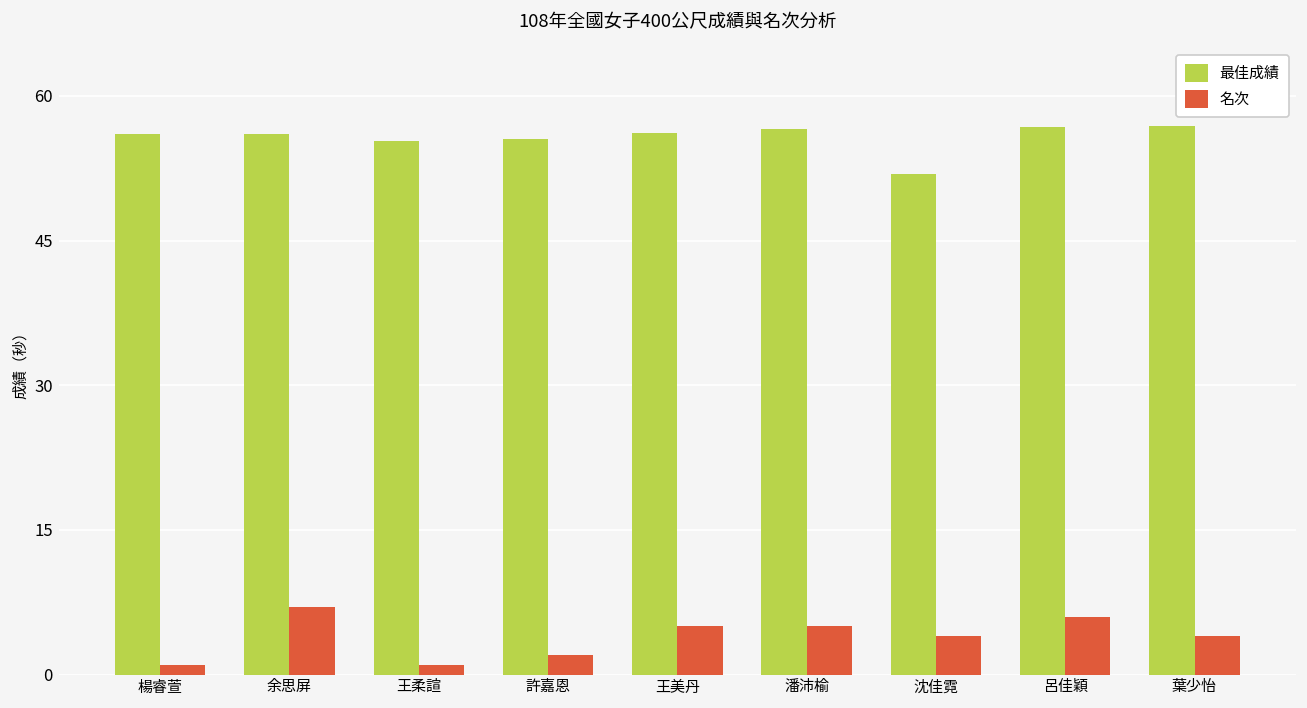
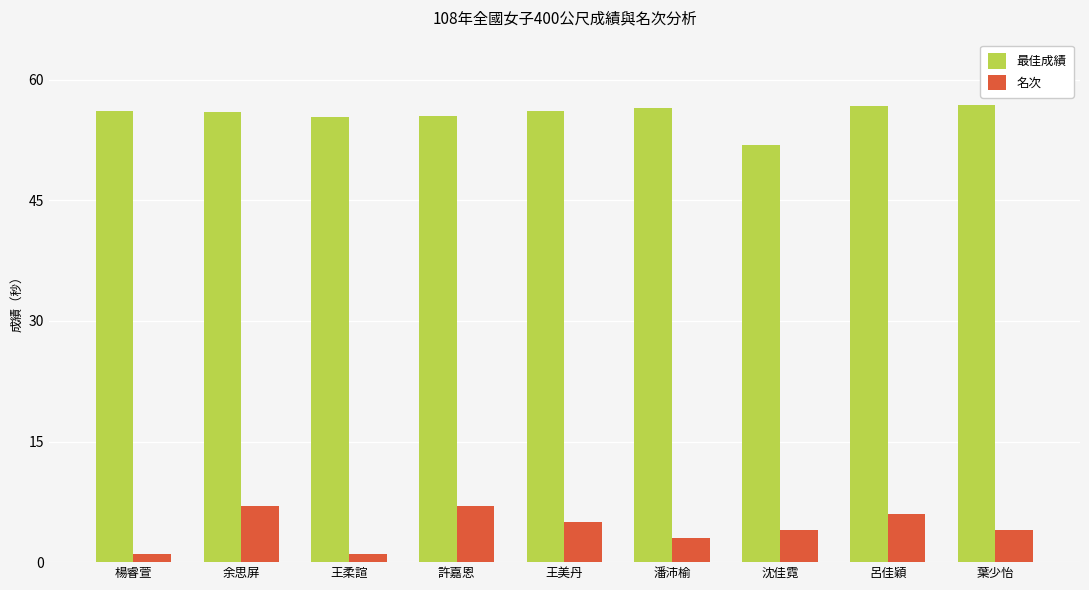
  {
    "最佳成績": {
      "楊睿萱": 56,
      "余思屏": 56,
      "王柔諠": 55,
      "許嘉恩": 55,
      "王美丹": 56,
      "潘沛榆": 57,
      "沈佳霓": 52,
      "呂佳穎": 57,
      "葉少怡": 57
    },
    "名次": {
      "楊睿萱": 1,
      "余思屏": 7,
      "王柔諠": 1,
-     "許嘉恩": 2,
+     "許嘉恩": 7,
      "王美丹": 5,
-     "潘沛榆": 5,
+     "潘沛榆": 3,
      "沈佳霓": 4,
      "呂佳穎": 6,
      "葉少怡": 4
    }
  }
